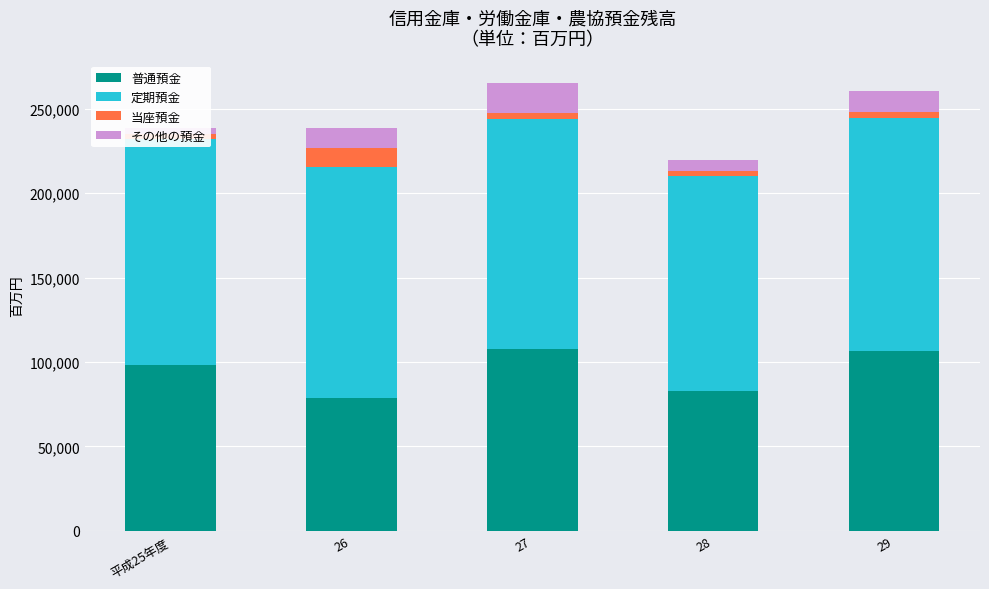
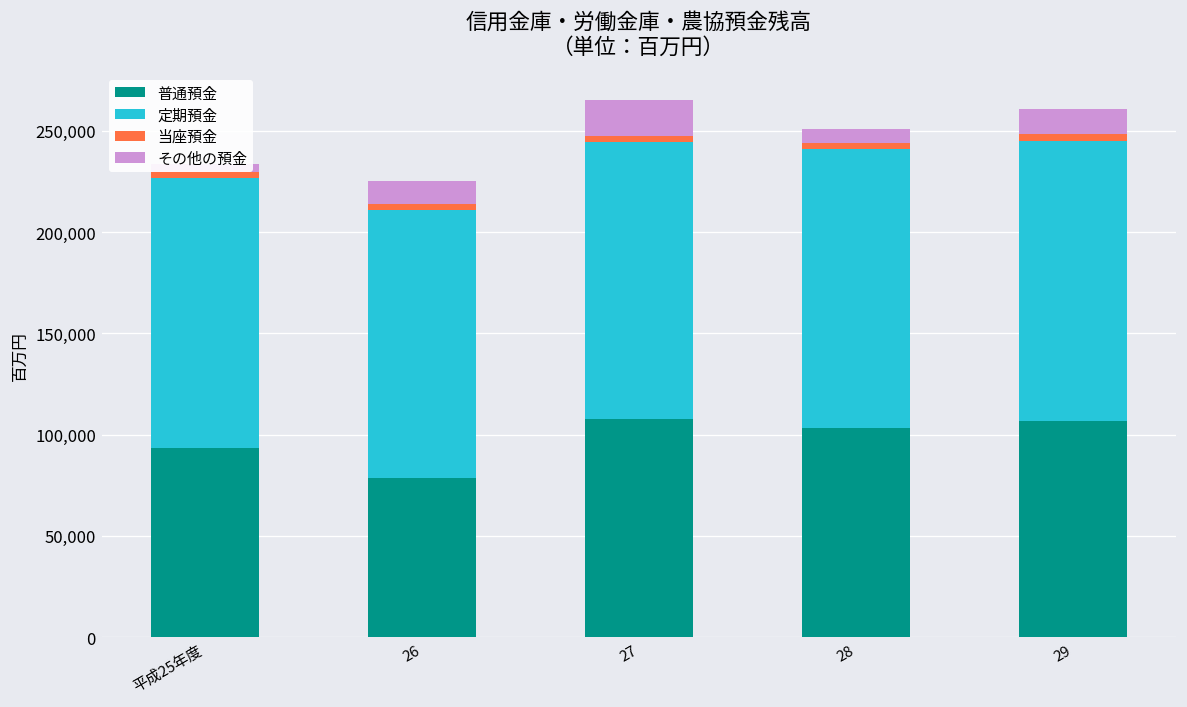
  {
    "普通預金": {
-     "平成25年度": "98,000",
+     "平成25年度": "93,000",
      "26": "78,000",
      "27": "108,000",
-     "28": "83,000",
+     "28": "103,000",
      "29": "107,000"
    },
    "定期預金": {
-     "26": "137,000",
+     "26": "132,000",
      "27": "137,000",
-     "28": "127,000",
+     "28": "138,000",
      "29": "138,000"
    },
    "当座預金": {
-     "26": "11,000",
+     "26": "3,000",
      "27": "3,000",
      "28": "3,000",
      "29": "3,000"
    },
    "その他の預金": {
      "26": "12,000",
      "27": "18,000",
      "28": "7,000",
      "29": "13,000"
    }
  }
